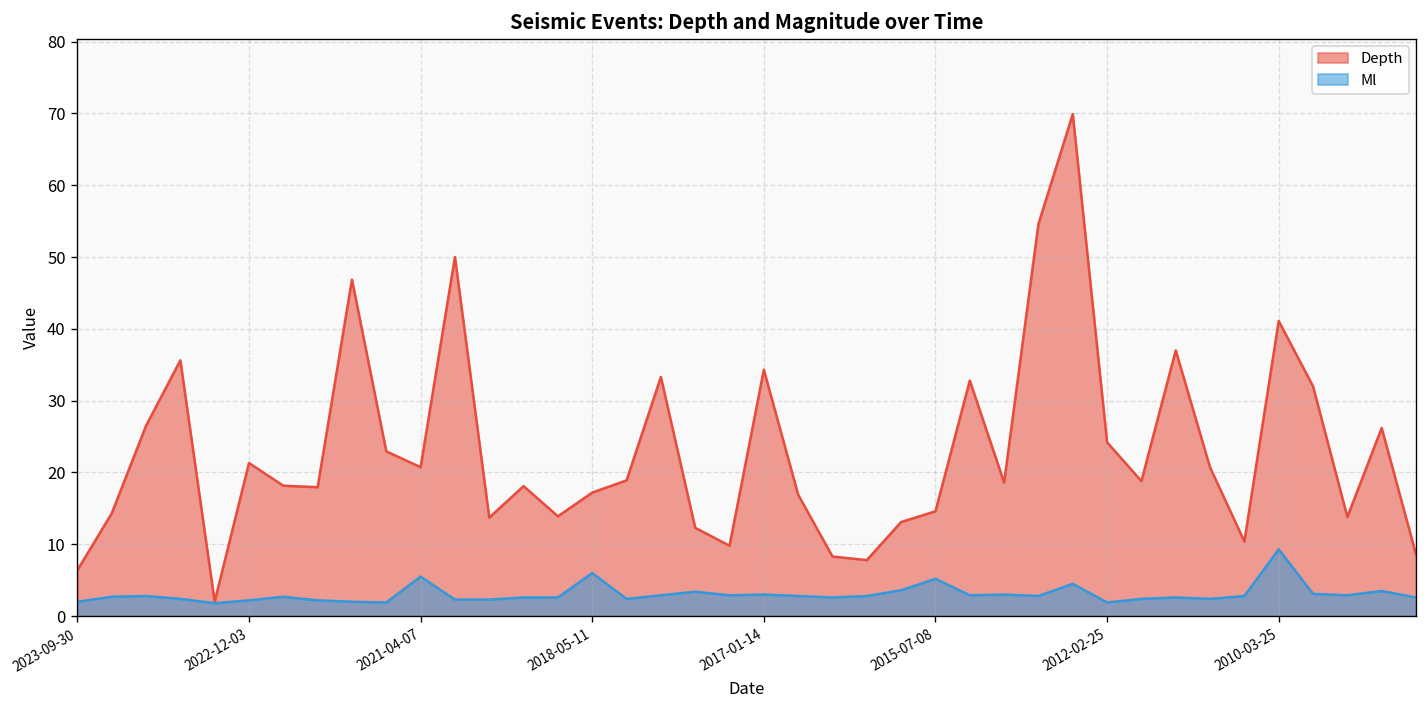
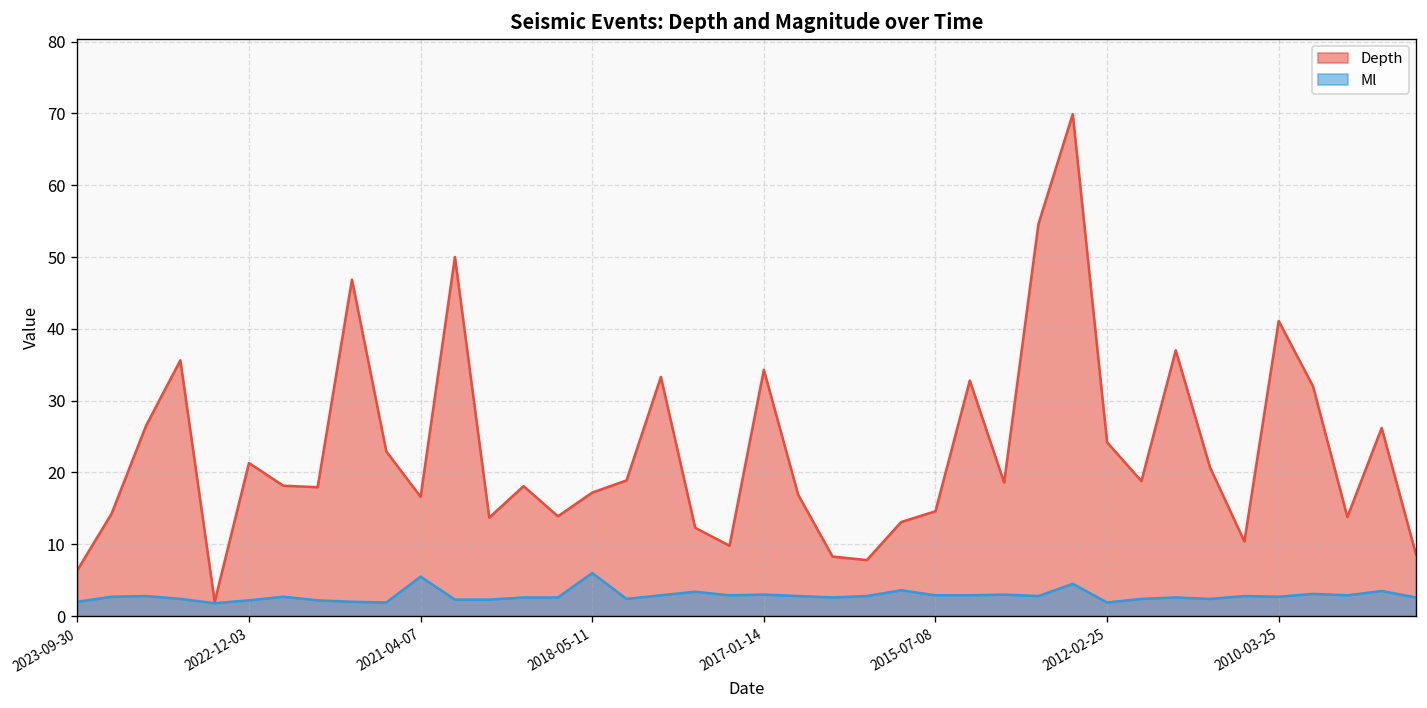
  {
    "Depth": {
      "2022-12-03": 21,
-     "2021-04-07": 21,
+     "2021-04-07": 17,
      "2018-05-11": 17,
      "2017-01-14": 34,
      "2015-07-08": 15,
      "2012-02-25": 24,
      "2010-03-25": 41
    },
    "Ml": {
      "2022-12-03": 2,
      "2021-04-07": 6,
      "2018-05-11": 6,
      "2017-01-14": 3,
-     "2015-07-08": 5,
+     "2015-07-08": 3,
      "2012-02-25": 2,
-     "2010-03-25": 9
+     "2010-03-25": 3
    }
  }
